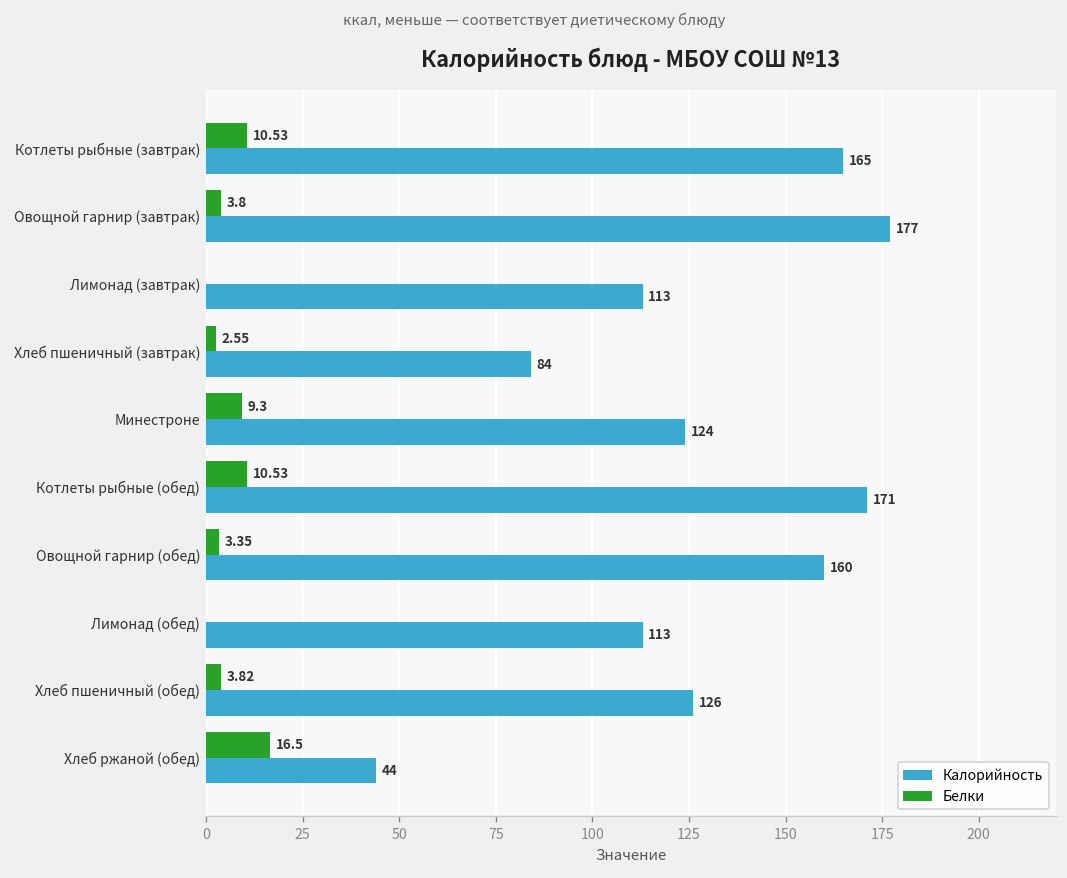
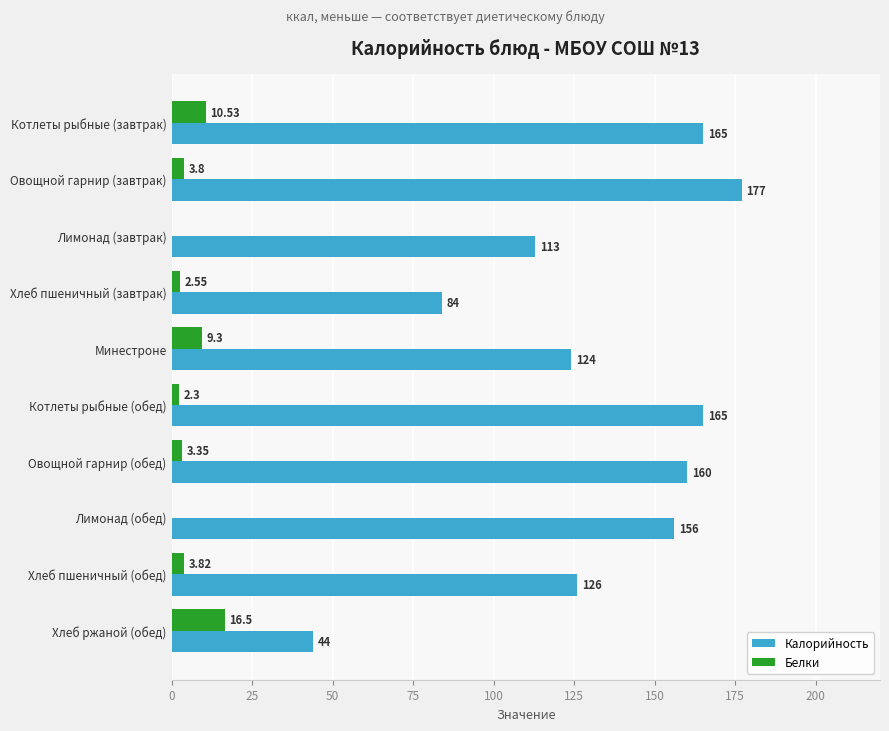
  {
    "Калорийность": {
      "Котлеты рыбные (завтрак)": 165,
      "Овощной гарнир (завтрак)": 177,
      "Лимонад (завтрак)": 113,
      "Хлеб пшеничный (завтрак)": 84,
      "Минестроне": 124,
-     "Котлеты рыбные (обед)": 171,
+     "Котлеты рыбные (обед)": 165,
      "Овощной гарнир (обед)": 160,
-     "Лимонад (обед)": 113,
+     "Лимонад (обед)": 156,
      "Хлеб пшеничный (обед)": 126,
      "Хлеб ржаной (обед)": 44
    },
    "Белки": {
      "Котлеты рыбные (завтрак)": 10.53,
      "Овощной гарнир (завтрак)": 3.8,
      "Хлеб пшеничный (завтрак)": 2.55,
      "Минестроне": 9.3,
-     "Котлеты рыбные (обед)": 10.53,
+     "Котлеты рыбные (обед)": 2.3,
      "Овощной гарнир (обед)": 3.35,
      "Хлеб пшеничный (обед)": 3.82,
      "Хлеб ржаной (обед)": 16.5
    }
  }
